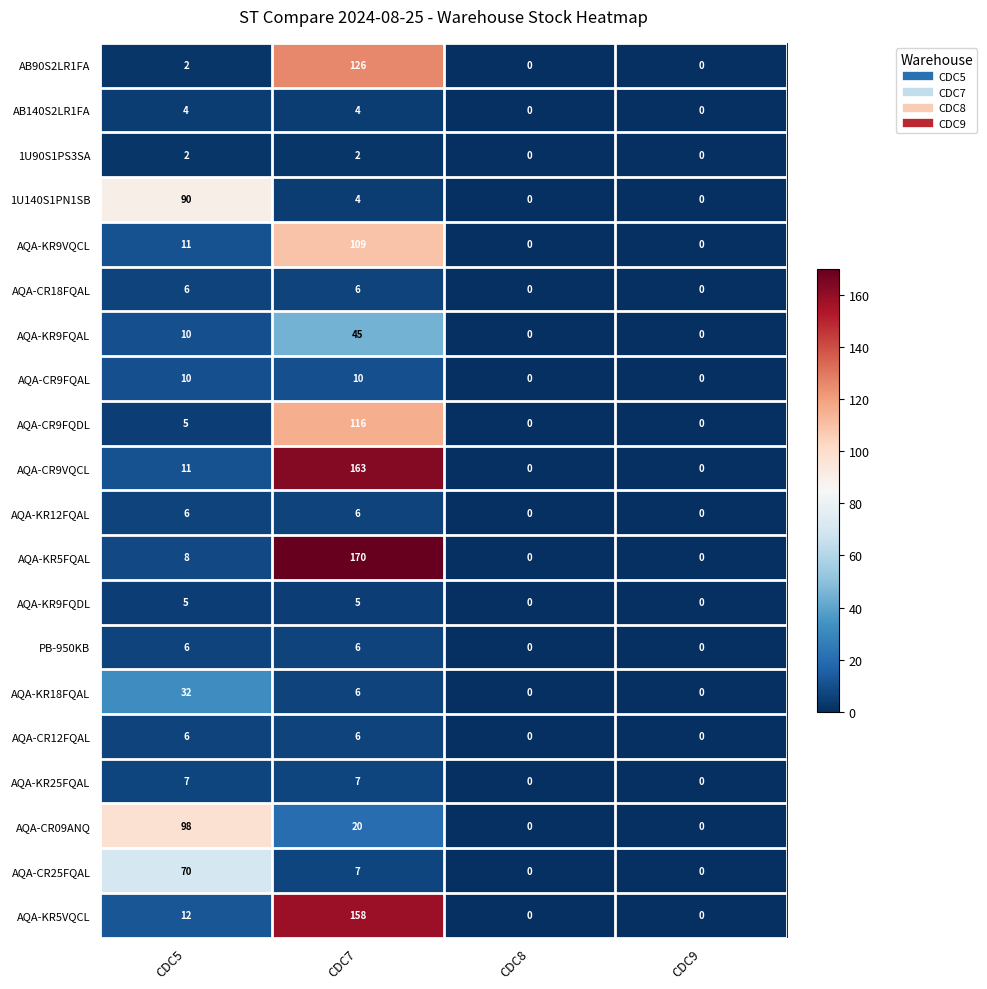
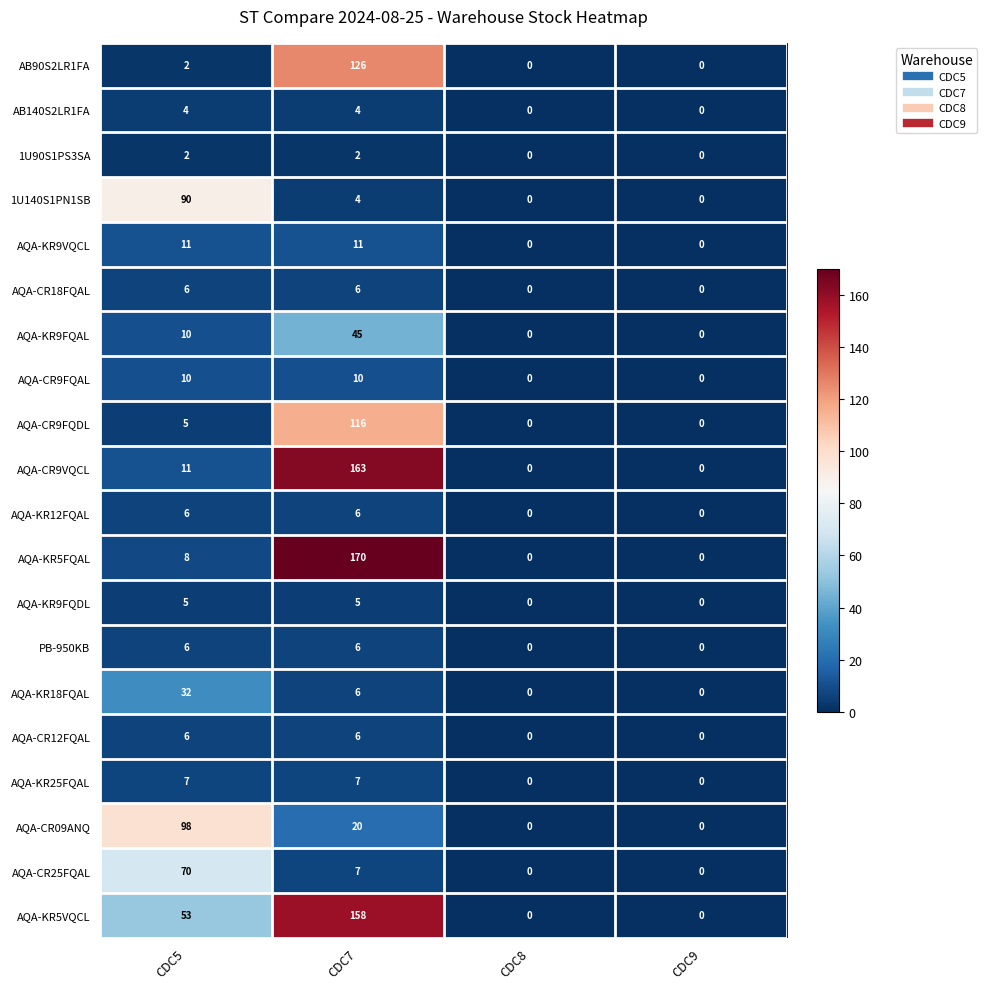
  {
    "AB90S2LR1FA": {
      "CDC5": 2,
      "CDC7": 126,
      "CDC8": 0,
      "CDC9": 0
    },
    "AB140S2LR1FA": {
      "CDC5": 4,
      "CDC7": 4,
      "CDC8": 0,
      "CDC9": 0
    },
    "1U90S1PS3SA": {
      "CDC5": 2,
      "CDC7": 2,
      "CDC8": 0,
      "CDC9": 0
    },
    "1U140S1PN1SB": {
      "CDC5": 90,
      "CDC7": 4,
      "CDC8": 0,
      "CDC9": 0
    },
    "AQA-KR9VQCL": {
      "CDC5": 11,
-     "CDC7": 109,
+     "CDC7": 11,
      "CDC8": 0,
      "CDC9": 0
    },
    "AQA-CR18FQAL": {
      "CDC5": 6,
      "CDC7": 6,
      "CDC8": 0,
      "CDC9": 0
    },
    "AQA-KR9FQAL": {
      "CDC5": 10,
      "CDC7": 45,
      "CDC8": 0,
      "CDC9": 0
    },
    "AQA-CR9FQAL": {
      "CDC5": 10,
      "CDC7": 10,
      "CDC8": 0,
      "CDC9": 0
    },
    "AQA-CR9FQDL": {
      "CDC5": 5,
      "CDC7": 116,
      "CDC8": 0,
      "CDC9": 0
    },
    "AQA-CR9VQCL": {
      "CDC5": 11,
      "CDC7": 163,
      "CDC8": 0,
      "CDC9": 0
    },
    "AQA-KR12FQAL": {
      "CDC5": 6,
      "CDC7": 6,
      "CDC8": 0,
      "CDC9": 0
    },
    "AQA-KR5FQAL": {
      "CDC5": 8,
      "CDC7": 170,
      "CDC8": 0,
      "CDC9": 0
    },
    "AQA-KR9FQDL": {
      "CDC5": 5,
      "CDC7": 5,
      "CDC8": 0,
      "CDC9": 0
    },
    "PB-950KB": {
      "CDC5": 6,
      "CDC7": 6,
      "CDC8": 0,
      "CDC9": 0
    },
    "AQA-KR18FQAL": {
      "CDC5": 32,
      "CDC7": 6,
      "CDC8": 0,
      "CDC9": 0
    },
    "AQA-CR12FQAL": {
      "CDC5": 6,
      "CDC7": 6,
      "CDC8": 0,
      "CDC9": 0
    },
    "AQA-KR25FQAL": {
      "CDC5": 7,
      "CDC7": 7,
      "CDC8": 0,
      "CDC9": 0
    },
    "AQA-CR09ANQ": {
      "CDC5": 98,
      "CDC7": 20,
      "CDC8": 0,
      "CDC9": 0
    },
    "AQA-CR25FQAL": {
      "CDC5": 70,
      "CDC7": 7,
      "CDC8": 0,
      "CDC9": 0
    },
    "AQA-KR5VQCL": {
-     "CDC5": 12,
+     "CDC5": 53,
      "CDC7": 158,
      "CDC8": 0,
      "CDC9": 0
    }
  }
